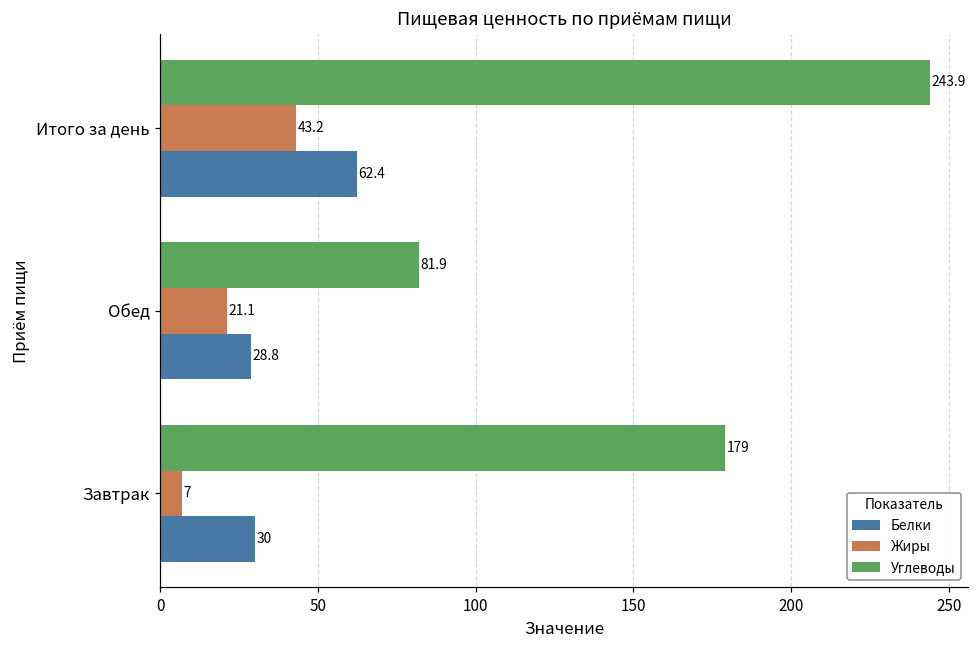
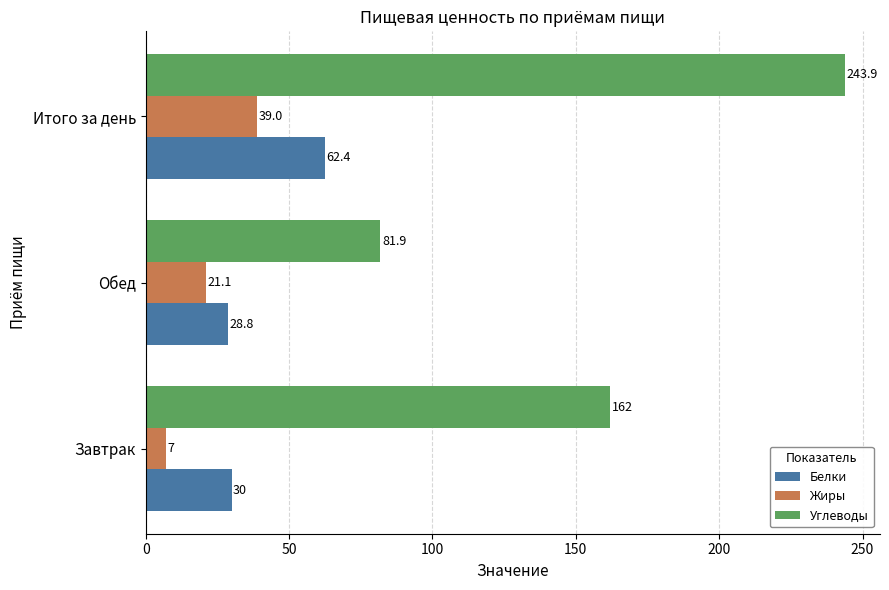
  {
    "Белки": {
      "Итого за день": 62.4,
      "Обед": 28.8,
      "Завтрак": 30
    },
    "Жиры": {
-     "Итого за день": 43.2,
+     "Итого за день": 39.0,
      "Обед": 21.1,
      "Завтрак": 7
    },
    "Углеводы": {
      "Итого за день": 243.9,
      "Обед": 81.9,
-     "Завтрак": 179
+     "Завтрак": 162
    }
  }
